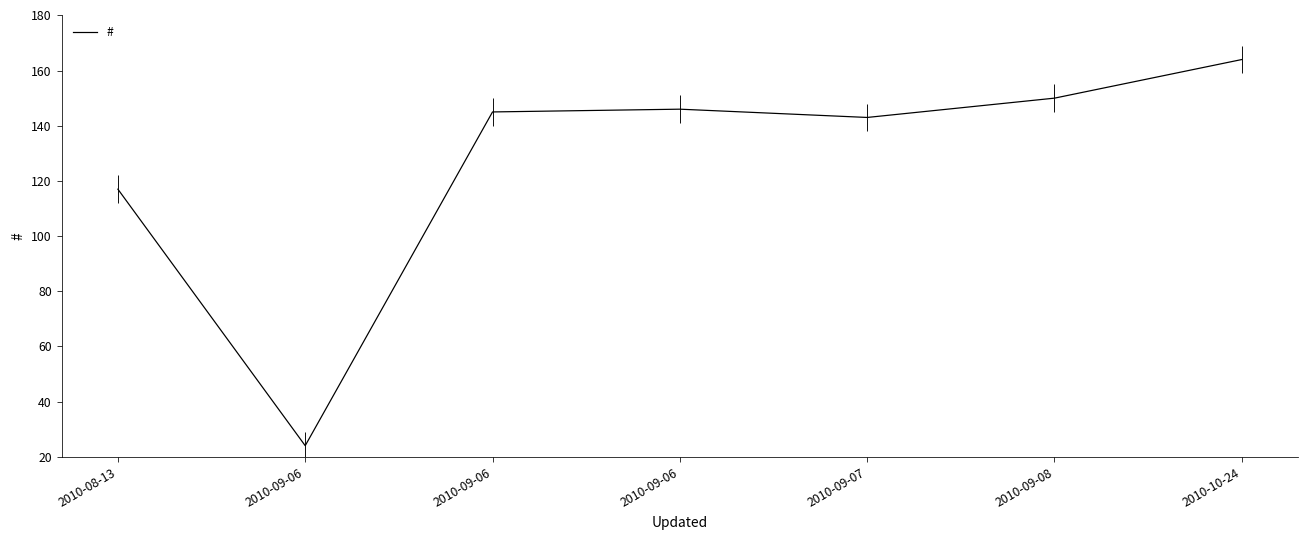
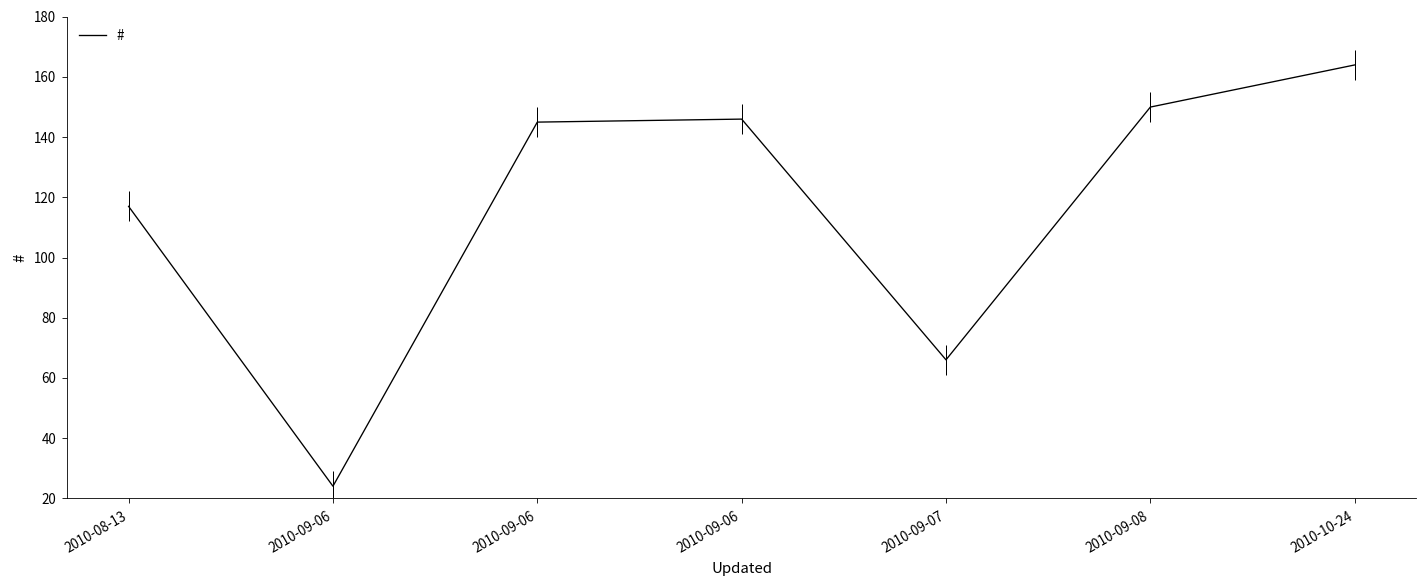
  {
    "2010-08-13": 117,
-   "2010-09-07": 143,
+   "2010-09-07": 66,
    "2010-09-08": 150,
    "2010-10-24": 164
  }
